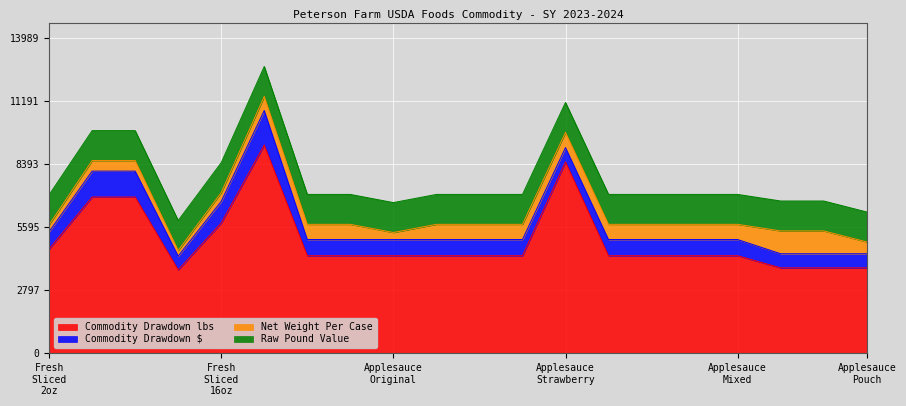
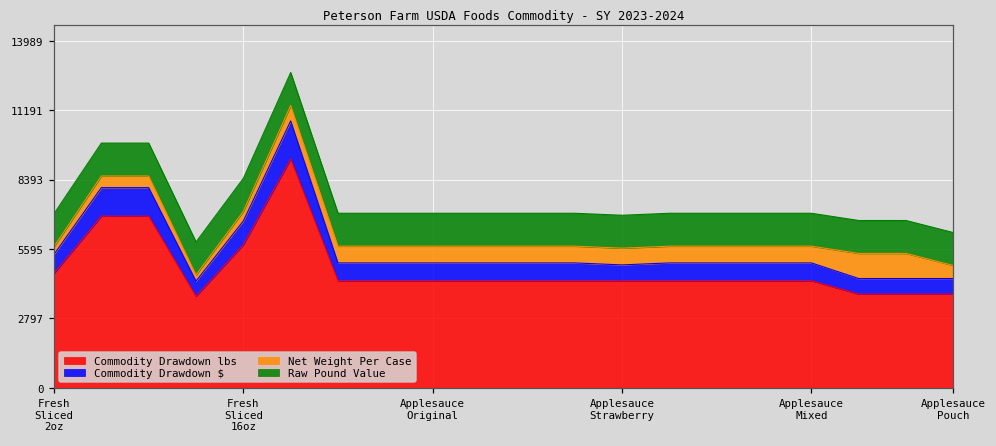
  {
    "Commodity Drawdown lbs": {
      "Fresh Sliced 2oz": 4600,
      "Fresh Sliced 16oz": 5800,
      "Applesauce Original": 4300,
-     "Applesauce Strawberry": 8500,
+     "Applesauce Strawberry": 4300,
      "Applesauce Mixed": 4300,
      "Applesauce Pouch": 3800
    },
    "Commodity Drawdown $": {
      "Fresh Sliced 2oz": 800,
      "Fresh Sliced 16oz": 1000,
      "Applesauce Original": 700,
      "Applesauce Strawberry": 600,
      "Applesauce Mixed": 700,
      "Applesauce Pouch": 600
    },
    "Net Weight Per Case": {
      "Fresh Sliced 2oz": 300,
      "Fresh Sliced 16oz": 400,
-     "Applesauce Original": 300,
+     "Applesauce Original": 700,
      "Applesauce Strawberry": 700,
      "Applesauce Mixed": 700,
      "Applesauce Pouch": 500
    },
    "Raw Pound Value": {
      "Fresh Sliced 2oz": 1300,
      "Fresh Sliced 16oz": 1300,
      "Applesauce Original": 1300,
      "Applesauce Strawberry": 1300,
      "Applesauce Mixed": 1300,
      "Applesauce Pouch": 1300
    }
  }
